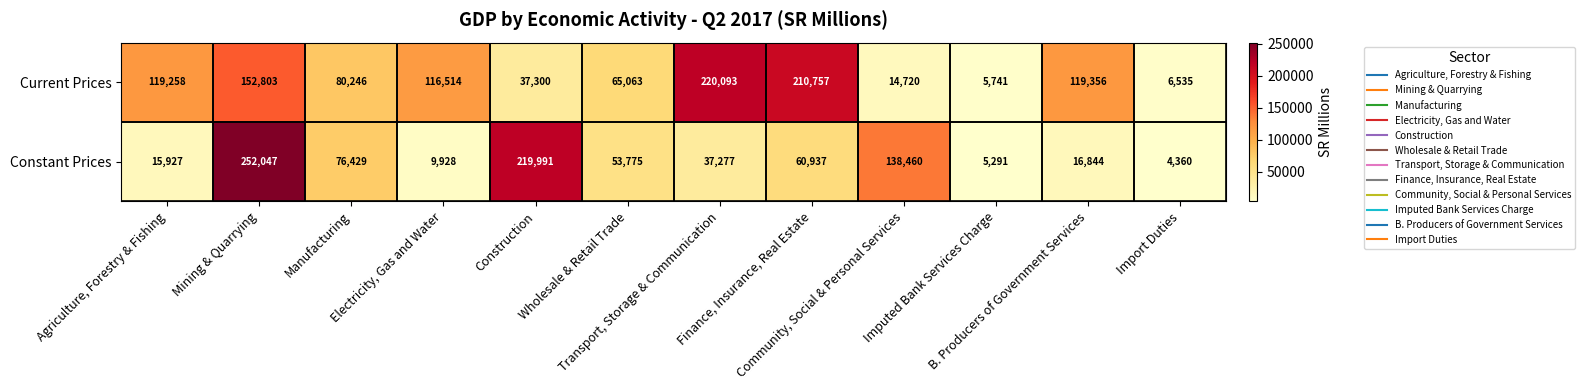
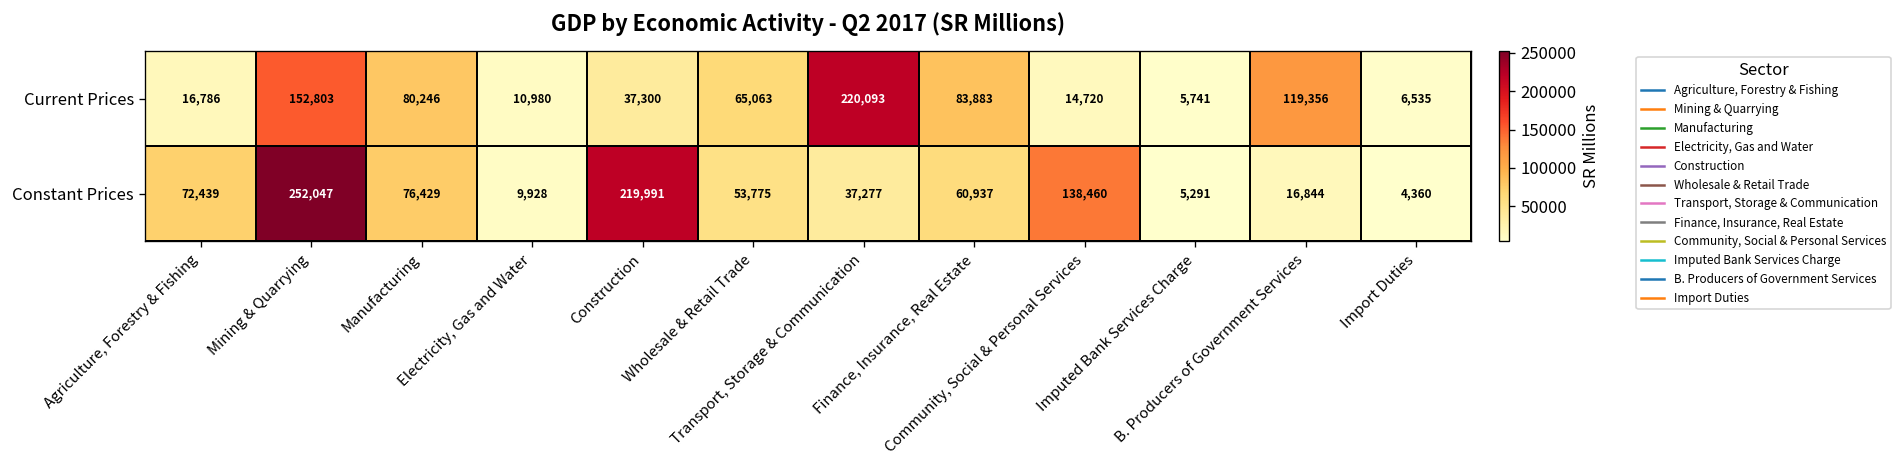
  {
    "Current Prices": {
-     "Agriculture, Forestry & Fishing": "119,258",
+     "Agriculture, Forestry & Fishing": "16,786",
      "Mining & Quarrying": "152,803",
      "Manufacturing": "80,246",
-     "Electricity, Gas and Water": "116,514",
+     "Electricity, Gas and Water": "10,980",
      "Construction": "37,300",
      "Wholesale & Retail Trade": "65,063",
      "Transport, Storage & Communication": "220,093",
-     "Finance, Insurance, Real Estate": "210,757",
+     "Finance, Insurance, Real Estate": "83,883",
      "Community, Social & Personal Services": "14,720",
      "Imputed Bank Services Charge": "5,741",
      "B. Producers of Government Services": "119,356",
      "Import Duties": "6,535"
    },
    "Constant Prices": {
-     "Agriculture, Forestry & Fishing": "15,927",
+     "Agriculture, Forestry & Fishing": "72,439",
      "Mining & Quarrying": "252,047",
      "Manufacturing": "76,429",
      "Electricity, Gas and Water": "9,928",
      "Construction": "219,991",
      "Wholesale & Retail Trade": "53,775",
      "Transport, Storage & Communication": "37,277",
      "Finance, Insurance, Real Estate": "60,937",
      "Community, Social & Personal Services": "138,460",
      "Imputed Bank Services Charge": "5,291",
      "B. Producers of Government Services": "16,844",
      "Import Duties": "4,360"
    }
  }
